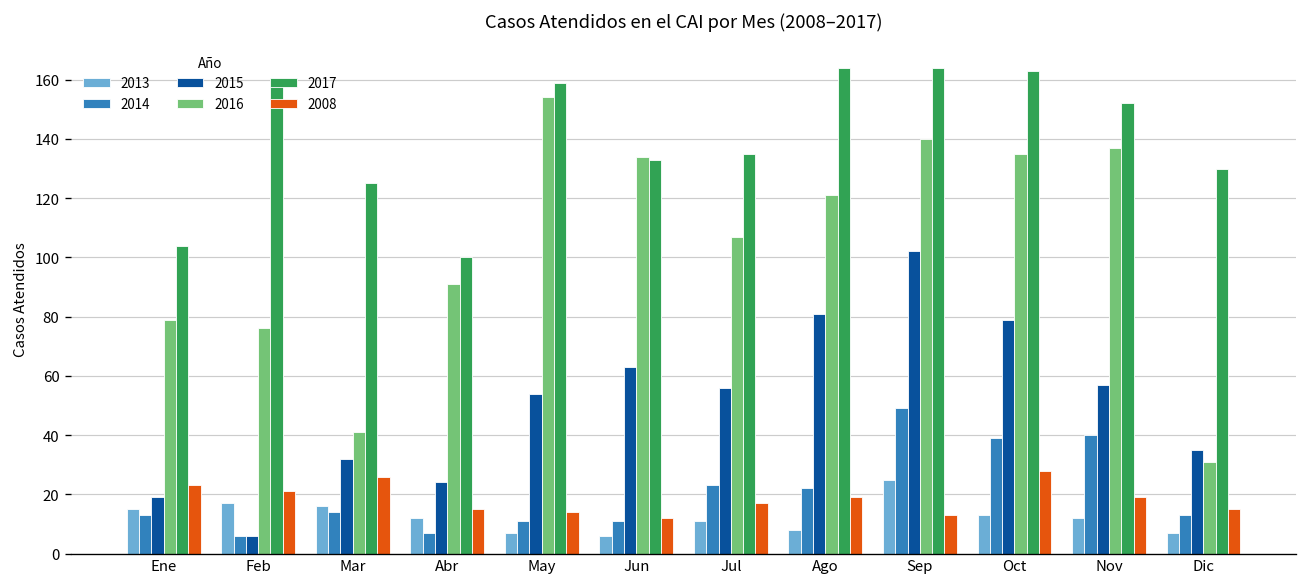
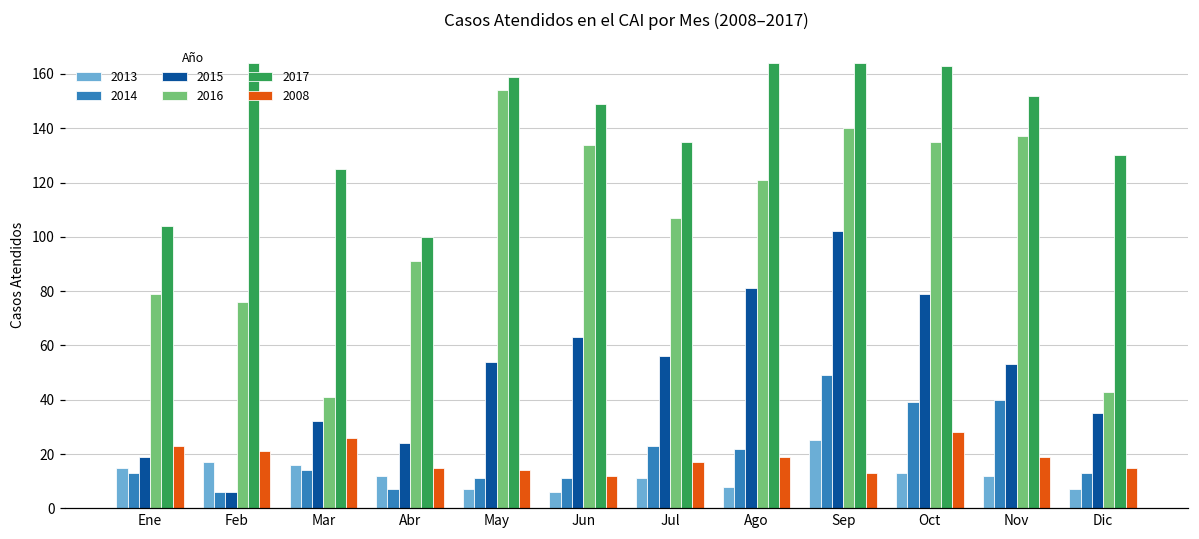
  {
    "2013": {
      "Ene": 15,
      "Feb": 17,
      "Mar": 16,
      "Abr": 12,
      "May": 7,
      "Jun": 6,
      "Jul": 11,
      "Ago": 8,
      "Sep": 25,
      "Oct": 13,
      "Nov": 12,
      "Dic": 7
    },
    "2014": {
      "Ene": 13,
      "Feb": 6,
      "Mar": 14,
      "Abr": 7,
      "May": 11,
      "Jun": 11,
      "Jul": 23,
      "Ago": 22,
      "Sep": 49,
      "Oct": 39,
      "Nov": 40,
      "Dic": 13
    },
    "2015": {
      "Ene": 19,
      "Feb": 6,
      "Mar": 32,
      "Abr": 24,
      "May": 54,
      "Jun": 63,
      "Jul": 56,
      "Ago": 81,
      "Sep": 102,
      "Oct": 79,
-     "Nov": 57,
+     "Nov": 53,
      "Dic": 35
    },
    "2016": {
      "Ene": 79,
      "Feb": 76,
      "Mar": 41,
      "Abr": 91,
      "May": 154,
      "Jun": 134,
      "Jul": 107,
      "Ago": 121,
      "Sep": 140,
      "Oct": 135,
      "Nov": 137,
-     "Dic": 31
+     "Dic": 43
    },
    "2017": {
      "Ene": 104,
-     "Feb": 160,
+     "Feb": 164,
      "Mar": 125,
      "Abr": 100,
      "May": 159,
-     "Jun": 133,
+     "Jun": 149,
      "Jul": 135,
      "Ago": 164,
      "Sep": 164,
      "Oct": 163,
      "Nov": 152,
      "Dic": 130
    },
    "2008": {
      "Ene": 23,
      "Feb": 21,
      "Mar": 26,
      "Abr": 15,
      "May": 14,
      "Jun": 12,
      "Jul": 17,
      "Ago": 19,
      "Sep": 13,
      "Oct": 28,
      "Nov": 19,
      "Dic": 15
    }
  }
